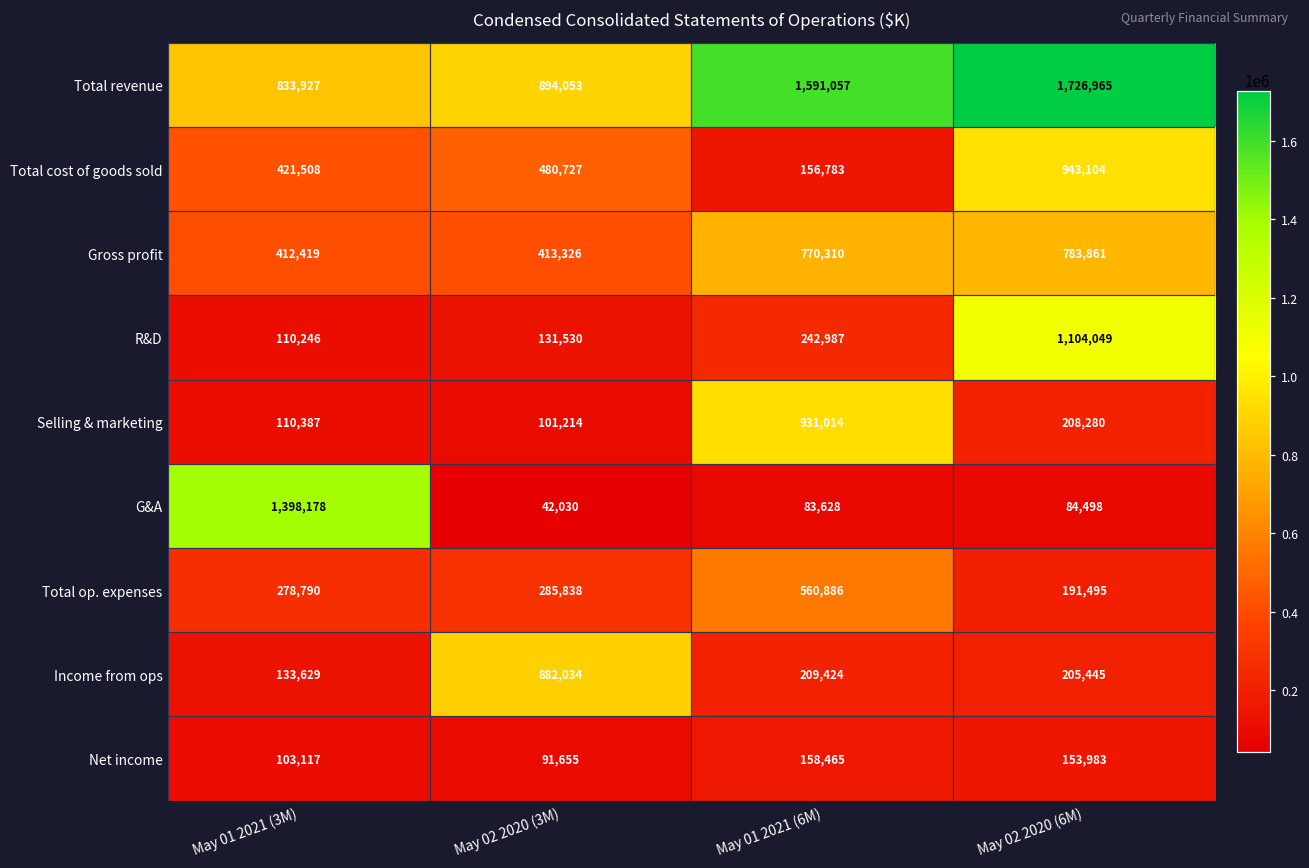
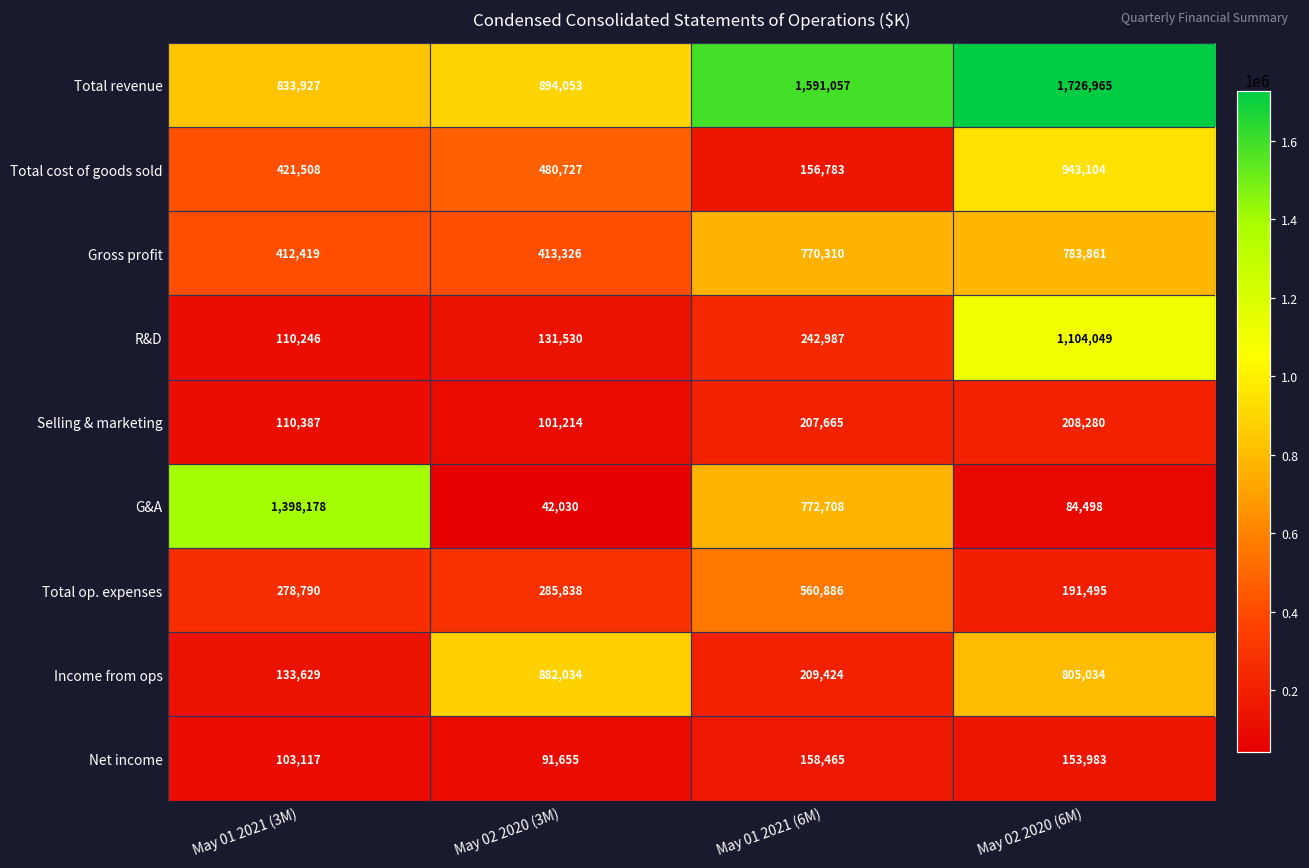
  {
    "Total revenue": {
      "May 01 2021 (3M)": "833,927",
      "May 02 2020 (3M)": "894,053",
      "May 01 2021 (6M)": "1,591,057",
      "May 02 2020 (6M)": "1,726,965"
    },
    "Total cost of goods sold": {
      "May 01 2021 (3M)": "421,508",
      "May 02 2020 (3M)": "480,727",
      "May 01 2021 (6M)": "156,783",
      "May 02 2020 (6M)": "943,104"
    },
    "Gross profit": {
      "May 01 2021 (3M)": "412,419",
      "May 02 2020 (3M)": "413,326",
      "May 01 2021 (6M)": "770,310",
      "May 02 2020 (6M)": "783,861"
    },
    "R&D": {
      "May 01 2021 (3M)": "110,246",
      "May 02 2020 (3M)": "131,530",
      "May 01 2021 (6M)": "242,987",
      "May 02 2020 (6M)": "1,104,049"
    },
    "Selling & marketing": {
      "May 01 2021 (3M)": "110,387",
      "May 02 2020 (3M)": "101,214",
-     "May 01 2021 (6M)": "931,014",
+     "May 01 2021 (6M)": "207,665",
      "May 02 2020 (6M)": "208,280"
    },
    "G&A": {
      "May 01 2021 (3M)": "1,398,178",
      "May 02 2020 (3M)": "42,030",
-     "May 01 2021 (6M)": "83,628",
+     "May 01 2021 (6M)": "772,708",
      "May 02 2020 (6M)": "84,498"
    },
    "Total op. expenses": {
      "May 01 2021 (3M)": "278,790",
      "May 02 2020 (3M)": "285,838",
      "May 01 2021 (6M)": "560,886",
      "May 02 2020 (6M)": "191,495"
    },
    "Income from ops": {
      "May 01 2021 (3M)": "133,629",
      "May 02 2020 (3M)": "882,034",
      "May 01 2021 (6M)": "209,424",
-     "May 02 2020 (6M)": "205,445"
+     "May 02 2020 (6M)": "805,034"
    },
    "Net income": {
      "May 01 2021 (3M)": "103,117",
      "May 02 2020 (3M)": "91,655",
      "May 01 2021 (6M)": "158,465",
      "May 02 2020 (6M)": "153,983"
    }
  }
